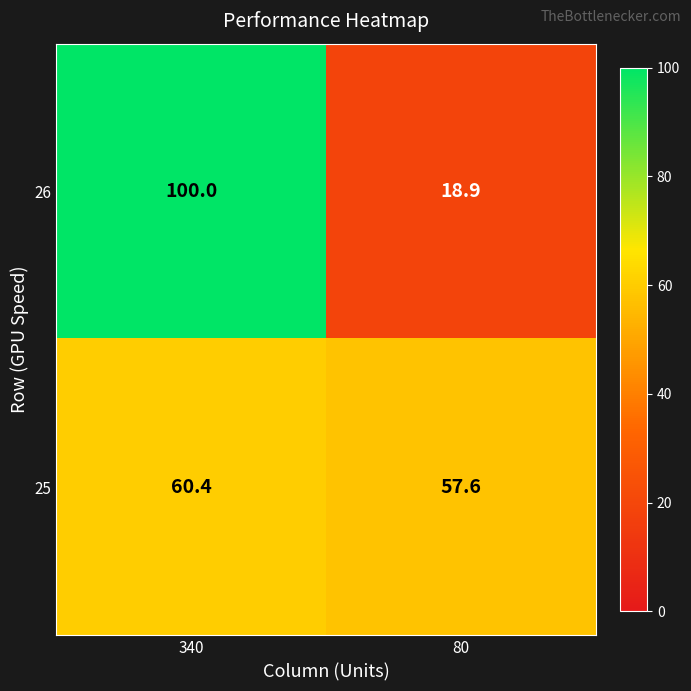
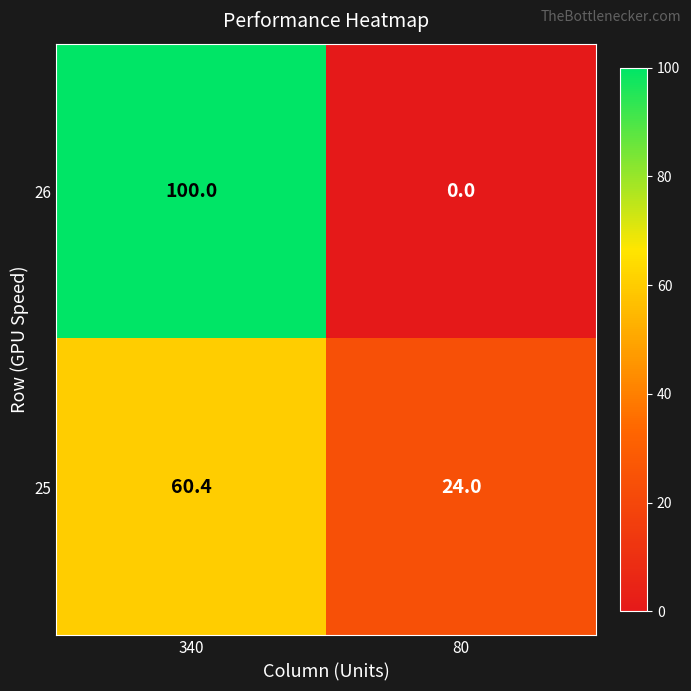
  {
    "26": {
      "340": 100.0,
-     "80": 18.9
+     "80": 0.0
    },
    "25": {
      "340": 60.4,
-     "80": 57.6
+     "80": 24.0
    }
  }
